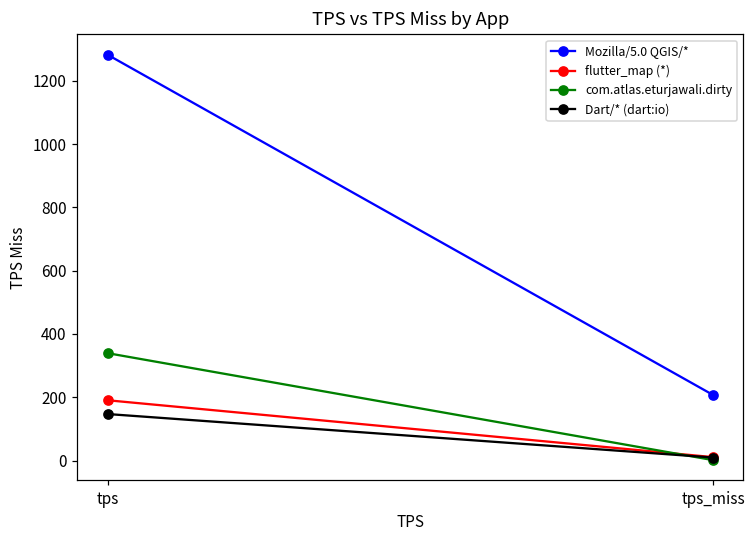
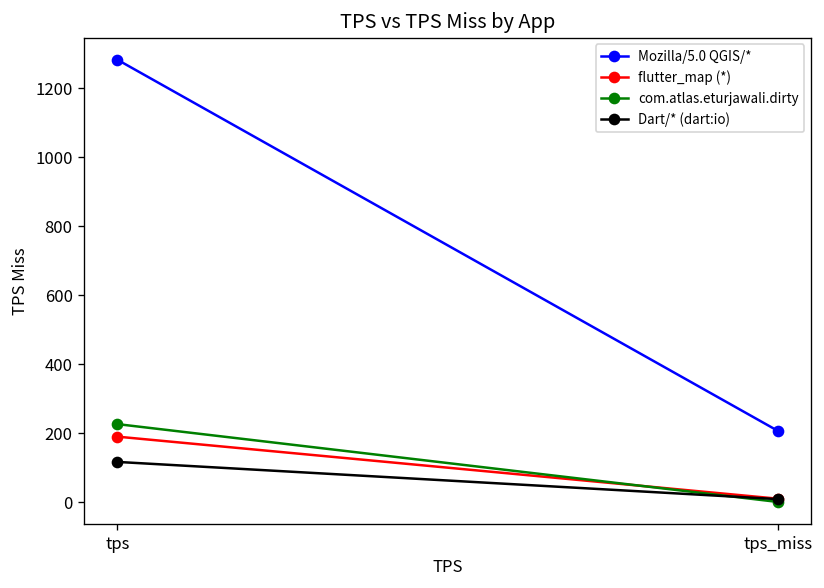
  {
    "Mozilla/5.0 QGIS/*": {
      "tps": 1280,
      "tps_miss": 210
    },
    "flutter_map (*)": {
      "tps": 190
    },
    "com.atlas.eturjawali.dirty": {
-     "tps": 340
+     "tps": 230
    },
    "Dart/* (dart:io)": {
-     "tps": 150
+     "tps": 120
    }
  }
